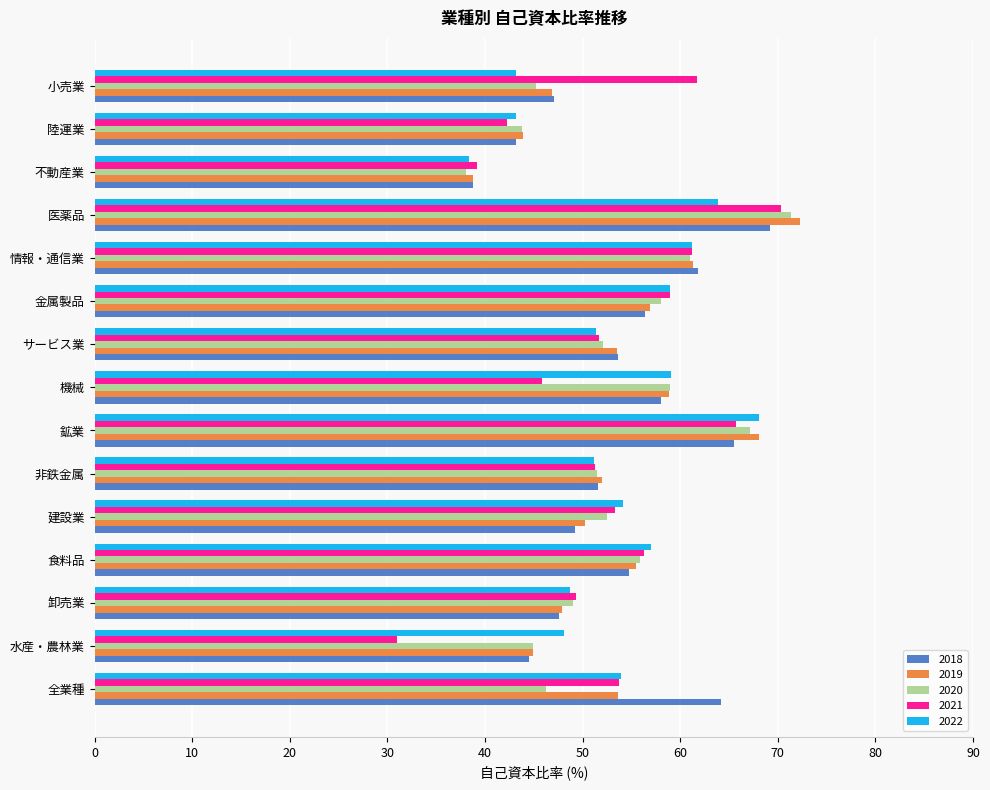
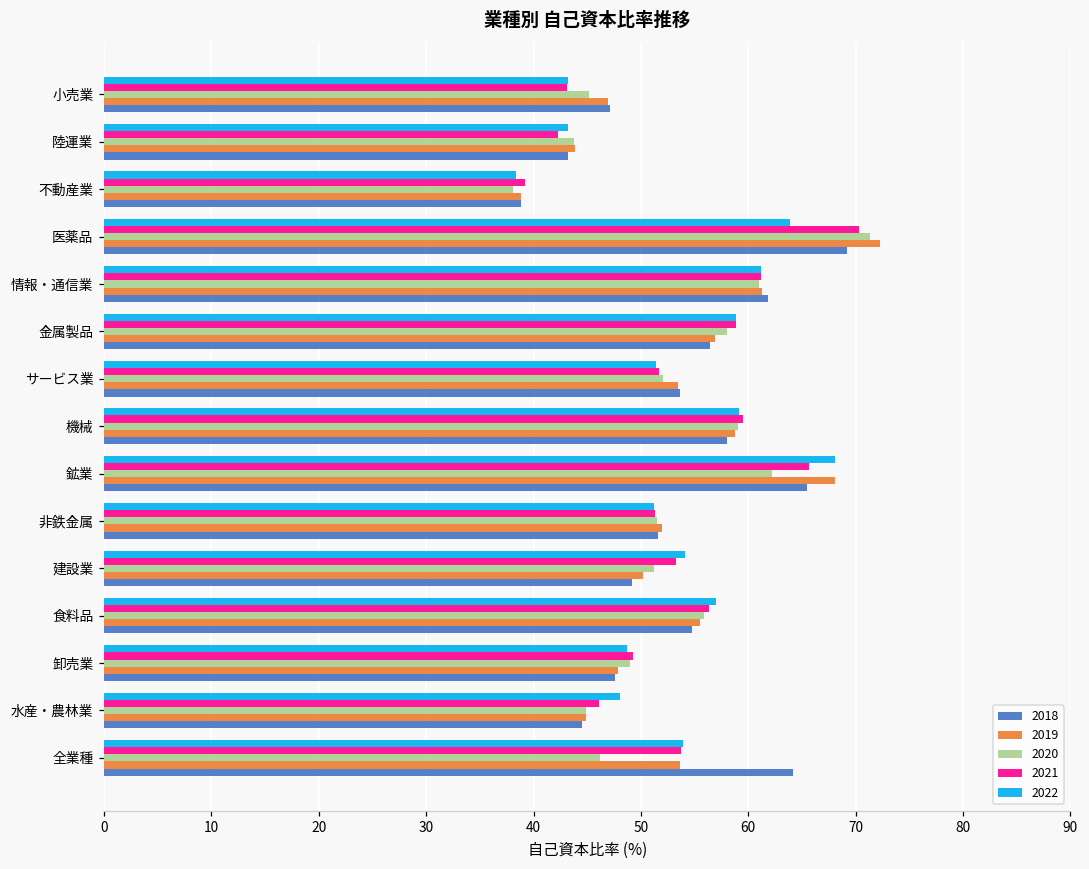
  {
    "2018": {
      "小売業": 47,
      "陸運業": 43,
      "不動産業": 39,
      "医薬品": 69,
      "情報・通信業": 62,
      "金属製品": 56,
      "サービス業": 54,
      "機械": 58,
      "鉱業": 66,
      "非鉄金属": 52,
      "建設業": 49,
      "食料品": 55,
      "卸売業": 48,
      "水産・農林業": 45,
      "全業種": 64
    },
    "2019": {
      "小売業": 47,
      "陸運業": 44,
      "不動産業": 39,
      "医薬品": 72,
      "情報・通信業": 61,
      "金属製品": 57,
      "サービス業": 54,
      "機械": 59,
      "鉱業": 68,
      "非鉄金属": 52,
      "建設業": 50,
      "食料品": 56,
      "卸売業": 48,
      "水産・農林業": 45,
      "全業種": 54
    },
    "2020": {
      "小売業": 45,
      "陸運業": 44,
      "不動産業": 38,
      "医薬品": 71,
      "情報・通信業": 61,
      "金属製品": 58,
      "サービス業": 52,
      "機械": 59,
-     "鉱業": 67,
+     "鉱業": 62,
      "非鉄金属": 52,
-     "建設業": 53,
+     "建設業": 51,
      "食料品": 56,
      "卸売業": 49,
      "水産・農林業": 45,
      "全業種": 46
    },
    "2021": {
-     "小売業": 62,
+     "小売業": 43,
      "陸運業": 42,
      "不動産業": 39,
      "医薬品": 70,
      "情報・通信業": 61,
      "金属製品": 59,
      "サービス業": 52,
-     "機械": 46,
+     "機械": 60,
      "鉱業": 66,
      "非鉄金属": 51,
      "建設業": 53,
      "食料品": 56,
      "卸売業": 49,
-     "水産・農林業": 31,
+     "水産・農林業": 46,
      "全業種": 54
    },
    "2022": {
      "小売業": 43,
      "陸運業": 43,
      "不動産業": 38,
      "医薬品": 64,
      "情報・通信業": 61,
      "金属製品": 59,
      "サービス業": 51,
      "機械": 59,
      "鉱業": 68,
      "非鉄金属": 51,
      "建設業": 54,
      "食料品": 57,
      "卸売業": 49,
      "水産・農林業": 48,
      "全業種": 54
    }
  }
